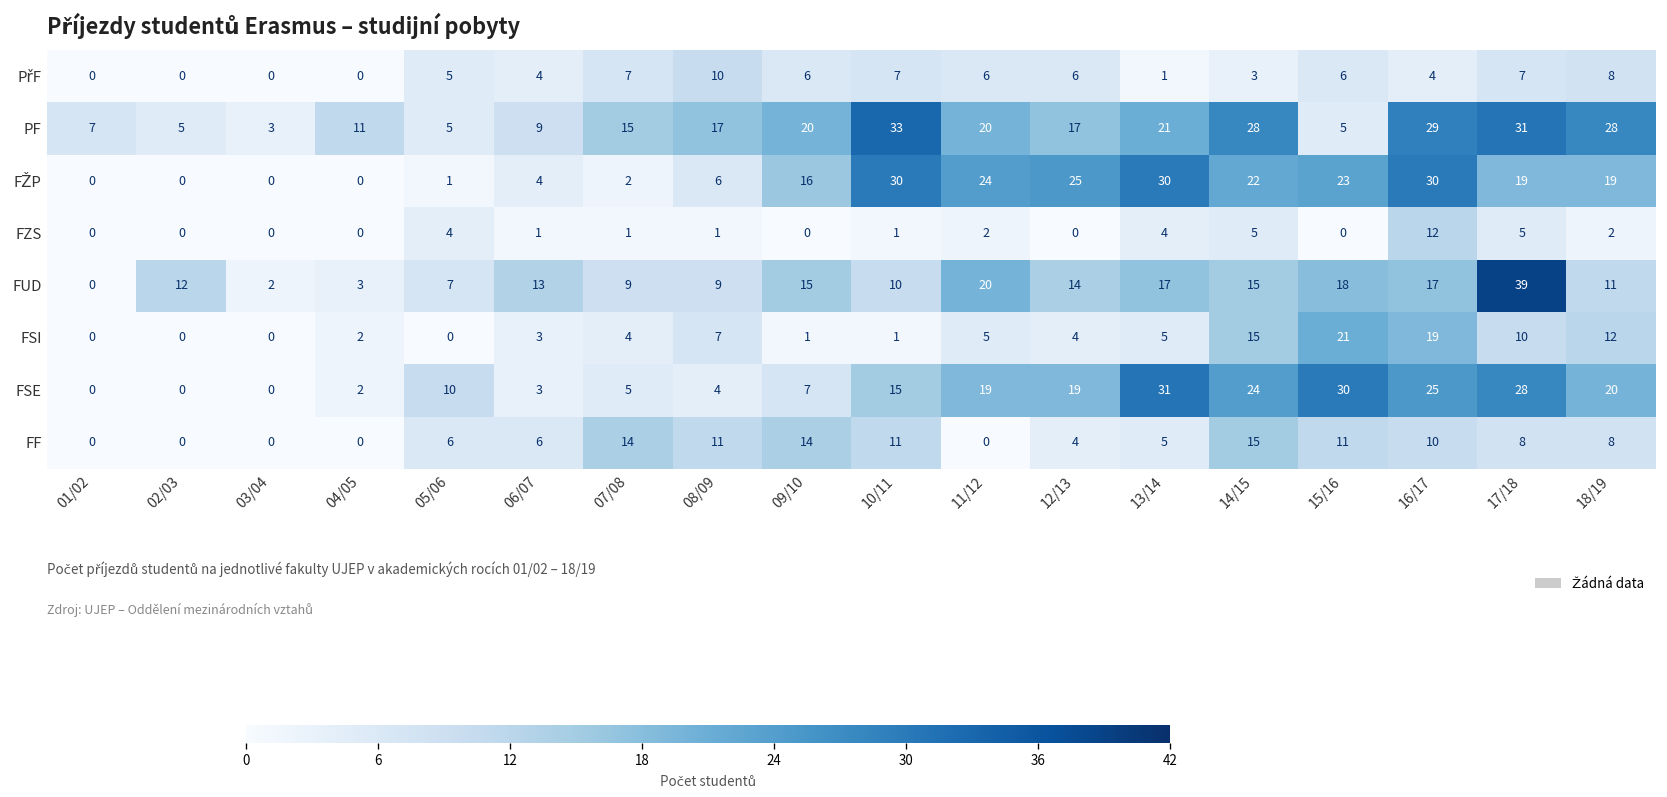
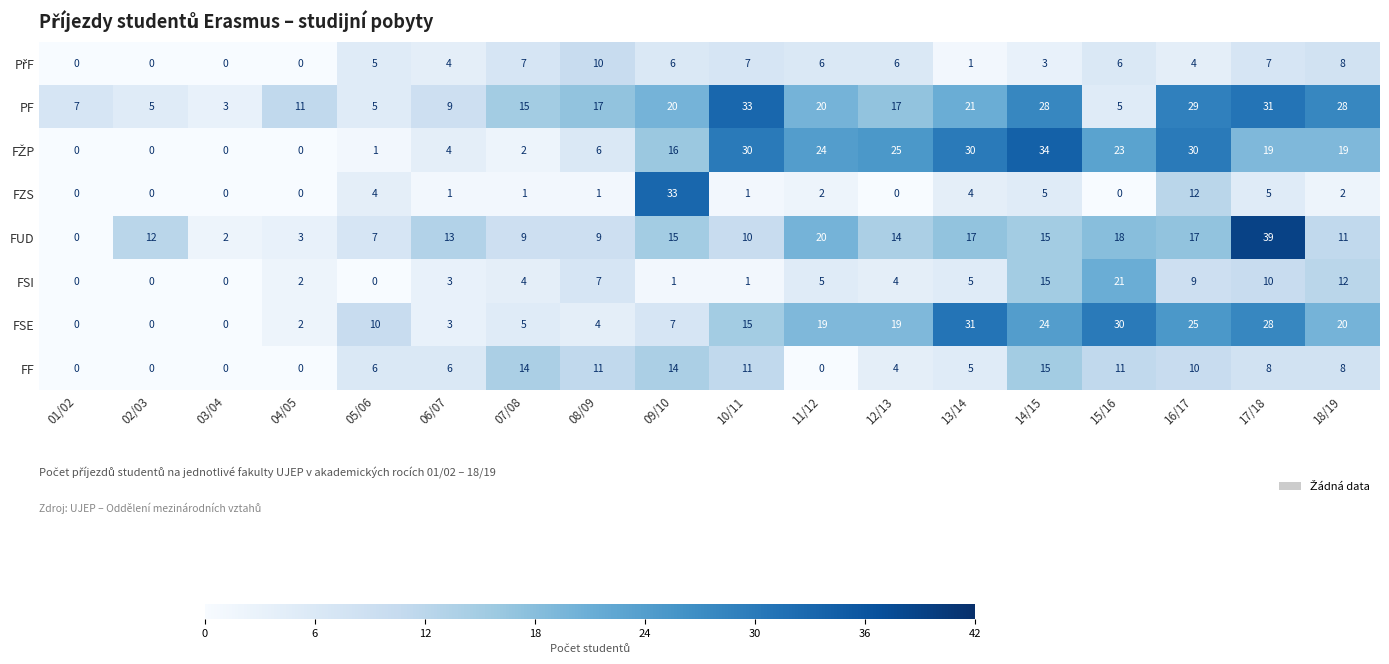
  {
    "PřF": {
      "01/02": 0,
      "02/03": 0,
      "03/04": 0,
      "04/05": 0,
      "05/06": 5,
      "06/07": 4,
      "07/08": 7,
      "08/09": 10,
      "09/10": 6,
      "10/11": 7,
      "11/12": 6,
      "12/13": 6,
      "13/14": 1,
      "14/15": 3,
      "15/16": 6,
      "16/17": 4,
      "17/18": 7,
      "18/19": 8
    },
    "PF": {
      "01/02": 7,
      "02/03": 5,
      "03/04": 3,
      "04/05": 11,
      "05/06": 5,
      "06/07": 9,
      "07/08": 15,
      "08/09": 17,
      "09/10": 20,
      "10/11": 33,
      "11/12": 20,
      "12/13": 17,
      "13/14": 21,
      "14/15": 28,
      "15/16": 5,
      "16/17": 29,
      "17/18": 31,
      "18/19": 28
    },
    "FŽP": {
      "01/02": 0,
      "02/03": 0,
      "03/04": 0,
      "04/05": 0,
      "05/06": 1,
      "06/07": 4,
      "07/08": 2,
      "08/09": 6,
      "09/10": 16,
      "10/11": 30,
      "11/12": 24,
      "12/13": 25,
      "13/14": 30,
-     "14/15": 22,
+     "14/15": 34,
      "15/16": 23,
      "16/17": 30,
      "17/18": 19,
      "18/19": 19
    },
    "FZS": {
      "01/02": 0,
      "02/03": 0,
      "03/04": 0,
      "04/05": 0,
      "05/06": 4,
      "06/07": 1,
      "07/08": 1,
      "08/09": 1,
-     "09/10": 0,
+     "09/10": 33,
      "10/11": 1,
      "11/12": 2,
      "12/13": 0,
      "13/14": 4,
      "14/15": 5,
      "15/16": 0,
      "16/17": 12,
      "17/18": 5,
      "18/19": 2
    },
    "FUD": {
      "01/02": 0,
      "02/03": 12,
      "03/04": 2,
      "04/05": 3,
      "05/06": 7,
      "06/07": 13,
      "07/08": 9,
      "08/09": 9,
      "09/10": 15,
      "10/11": 10,
      "11/12": 20,
      "12/13": 14,
      "13/14": 17,
      "14/15": 15,
      "15/16": 18,
      "16/17": 17,
      "17/18": 39,
      "18/19": 11
    },
    "FSI": {
      "01/02": 0,
      "02/03": 0,
      "03/04": 0,
      "04/05": 2,
      "05/06": 0,
      "06/07": 3,
      "07/08": 4,
      "08/09": 7,
      "09/10": 1,
      "10/11": 1,
      "11/12": 5,
      "12/13": 4,
      "13/14": 5,
      "14/15": 15,
      "15/16": 21,
-     "16/17": 19,
+     "16/17": 9,
      "17/18": 10,
      "18/19": 12
    },
    "FSE": {
      "01/02": 0,
      "02/03": 0,
      "03/04": 0,
      "04/05": 2,
      "05/06": 10,
      "06/07": 3,
      "07/08": 5,
      "08/09": 4,
      "09/10": 7,
      "10/11": 15,
      "11/12": 19,
      "12/13": 19,
      "13/14": 31,
      "14/15": 24,
      "15/16": 30,
      "16/17": 25,
      "17/18": 28,
      "18/19": 20
    },
    "FF": {
      "01/02": 0,
      "02/03": 0,
      "03/04": 0,
      "04/05": 0,
      "05/06": 6,
      "06/07": 6,
      "07/08": 14,
      "08/09": 11,
      "09/10": 14,
      "10/11": 11,
      "11/12": 0,
      "12/13": 4,
      "13/14": 5,
      "14/15": 15,
      "15/16": 11,
      "16/17": 10,
      "17/18": 8,
      "18/19": 8
    }
  }
